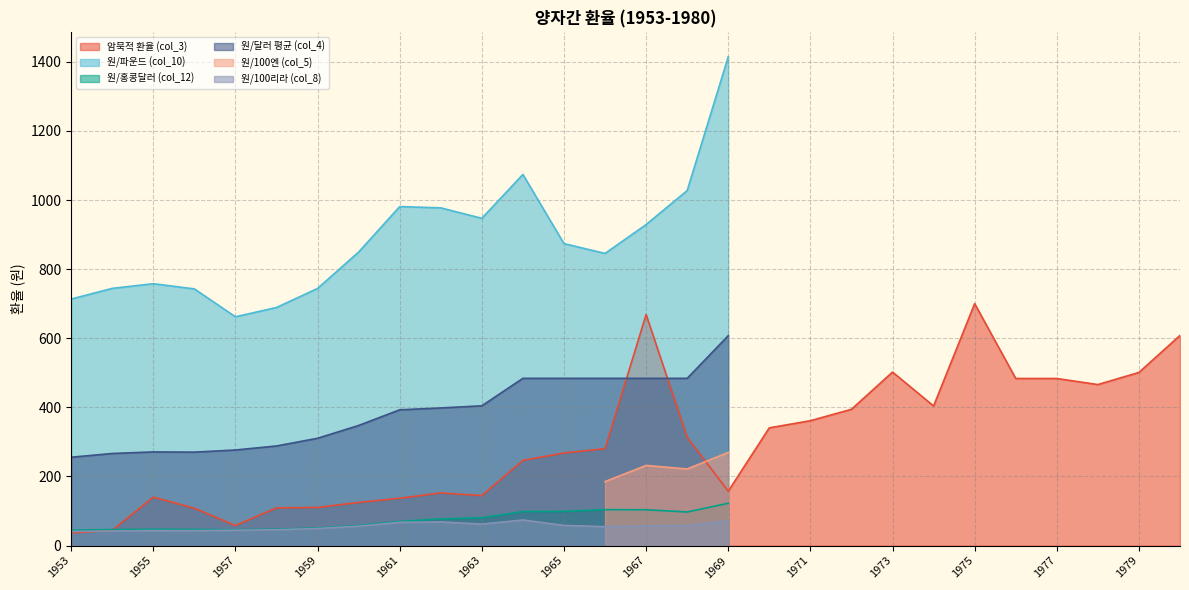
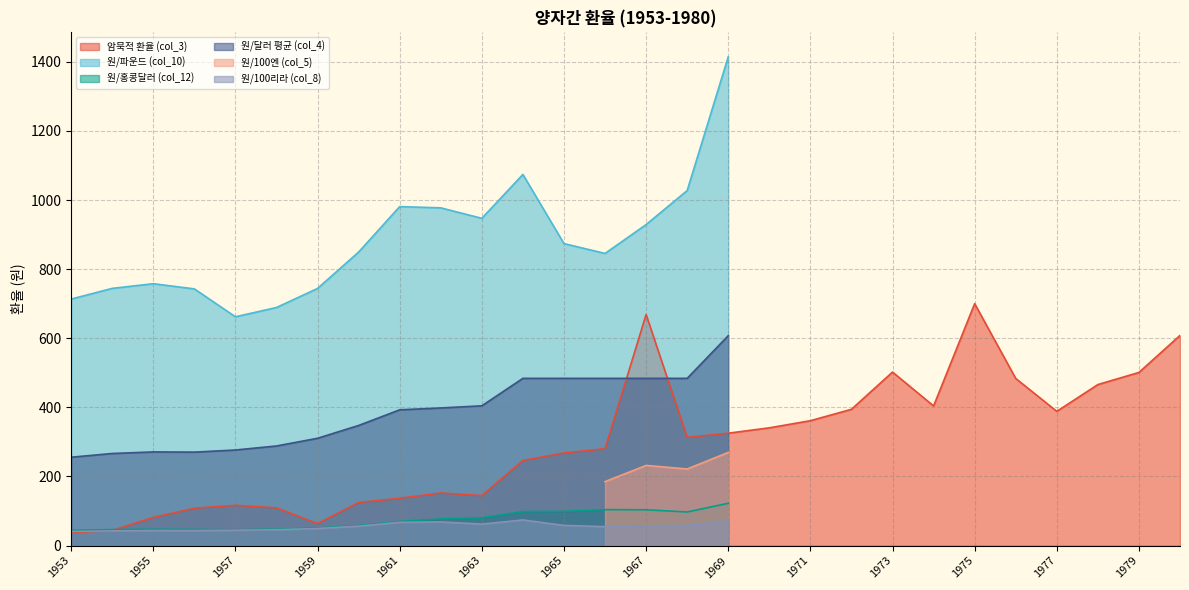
  {
    "암묵적 환율 (col_3)": {
-     "1955": 140,
-     "1957": 60,
-     "1959": 110,
+     "1955": 80,
+     "1957": 120,
+     "1959": 60,
      "1961": 140,
      "1963": 140,
      "1965": 270,
      "1967": 670,
-     "1969": 160,
+     "1969": 330,
      "1971": 360,
      "1973": 500,
      "1975": 700,
-     "1977": 480,
+     "1977": 390,
      "1979": 500
    },
    "원/파운드 (col_10)": {
      "1953": 710,
      "1955": 760,
      "1957": 660,
      "1959": 740,
      "1961": 980,
      "1963": 950,
      "1965": 870,
      "1967": 930,
      "1969": 1410
    },
    "원/홍콩달러 (col_12)": {
      "1963": 80,
      "1965": 100,
      "1967": 100,
      "1969": 120
    },
    "원/달러 평균 (col_4)": {
      "1953": 260,
      "1955": 270,
      "1957": 280,
      "1959": 310,
      "1961": 390,
      "1963": 400,
      "1965": 480,
      "1967": 480,
      "1969": 610
    },
    "원/100엔 (col_5)": {
      "1967": 230,
      "1969": 270
    },
    "원/100리라 (col_8)": {
      "1963": 60,
      "1965": 60,
      "1967": 60,
      "1969": 70
    }
  }
